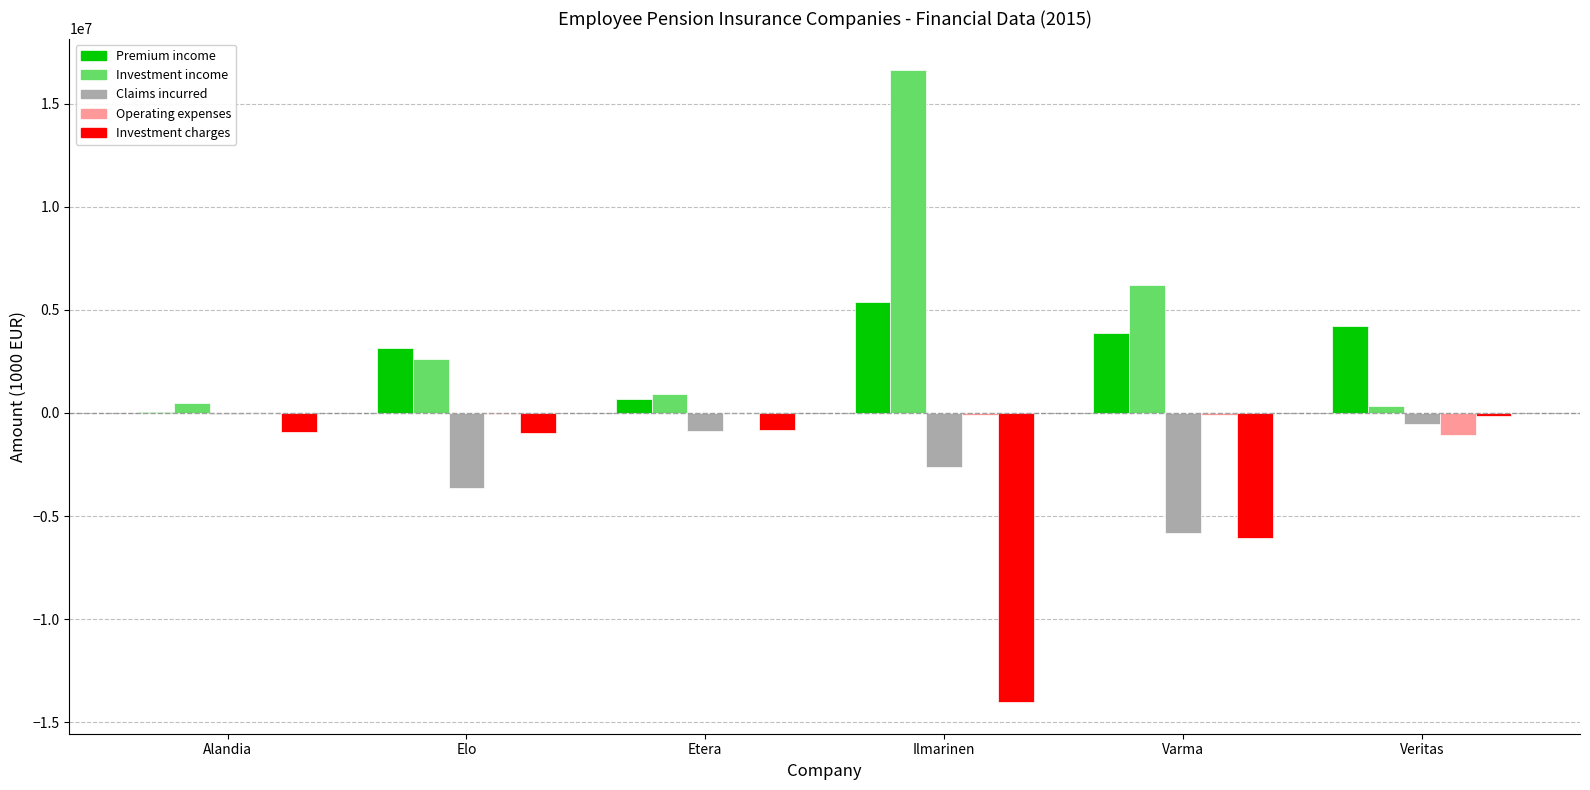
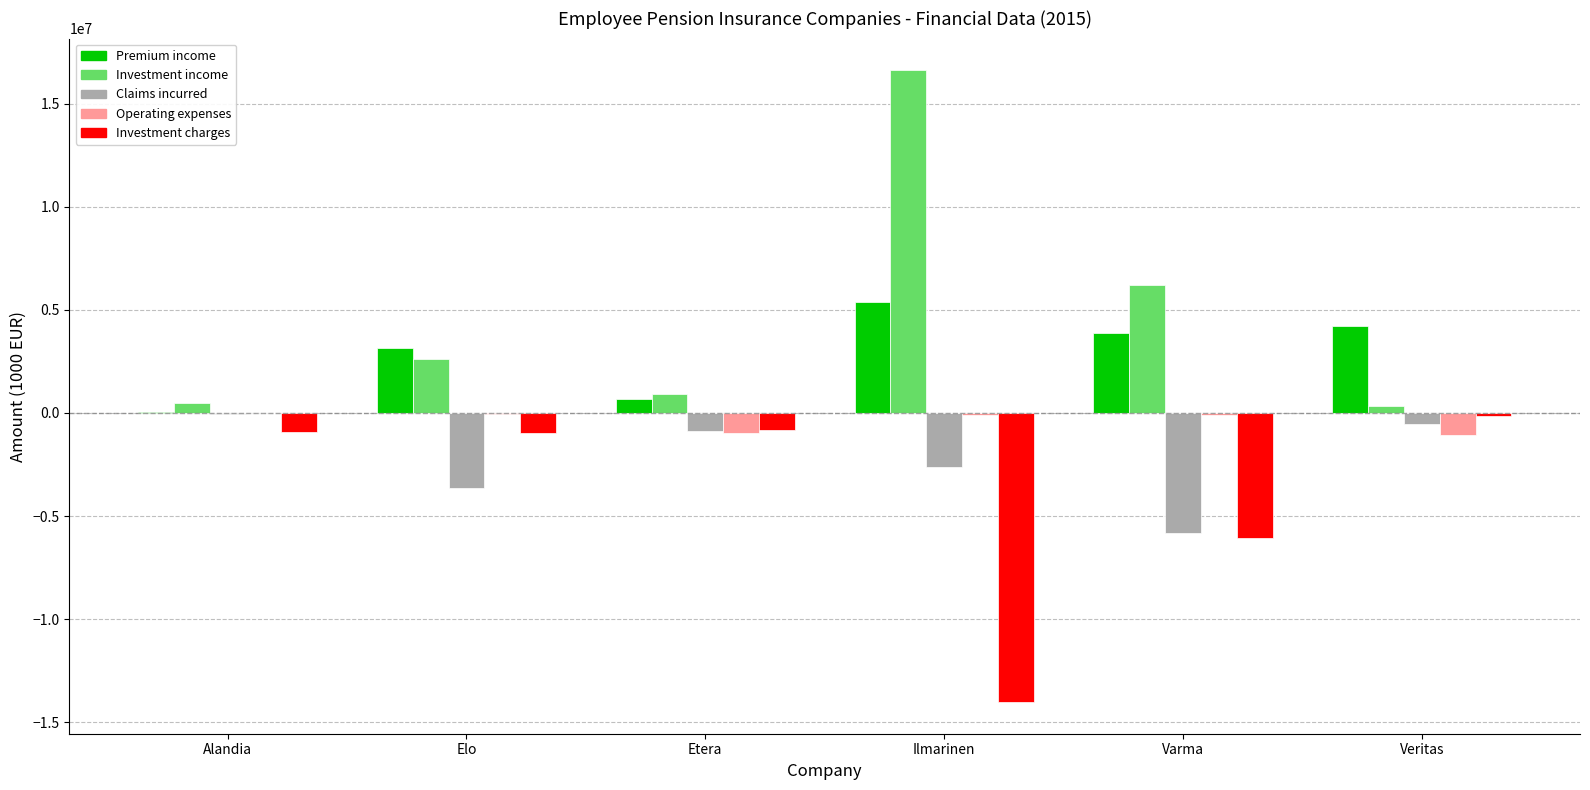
  {
    "Premium income": {
      "Elo": 3200000,
      "Etera": 700000,
      "Ilmarinen": 5400000,
      "Varma": 3900000,
      "Veritas": 4200000
    },
    "Investment income": {
      "Alandia": 500000,
      "Elo": 2600000,
      "Etera": 900000,
      "Ilmarinen": 16600000,
      "Varma": 6200000,
      "Veritas": 300000
    },
    "Claims incurred": {
      "Elo": -3600000,
      "Etera": -900000,
      "Ilmarinen": -2600000,
      "Varma": -5800000,
      "Veritas": -500000
    },
    "Operating expenses": {
-     "Etera": 0,
+     "Etera": -1000000,
      "Veritas": -1000000
    },
    "Investment charges": {
      "Alandia": -900000,
      "Elo": -1000000,
      "Etera": -800000,
      "Ilmarinen": -14000000,
      "Varma": -6100000,
      "Veritas": -100000
    }
  }
